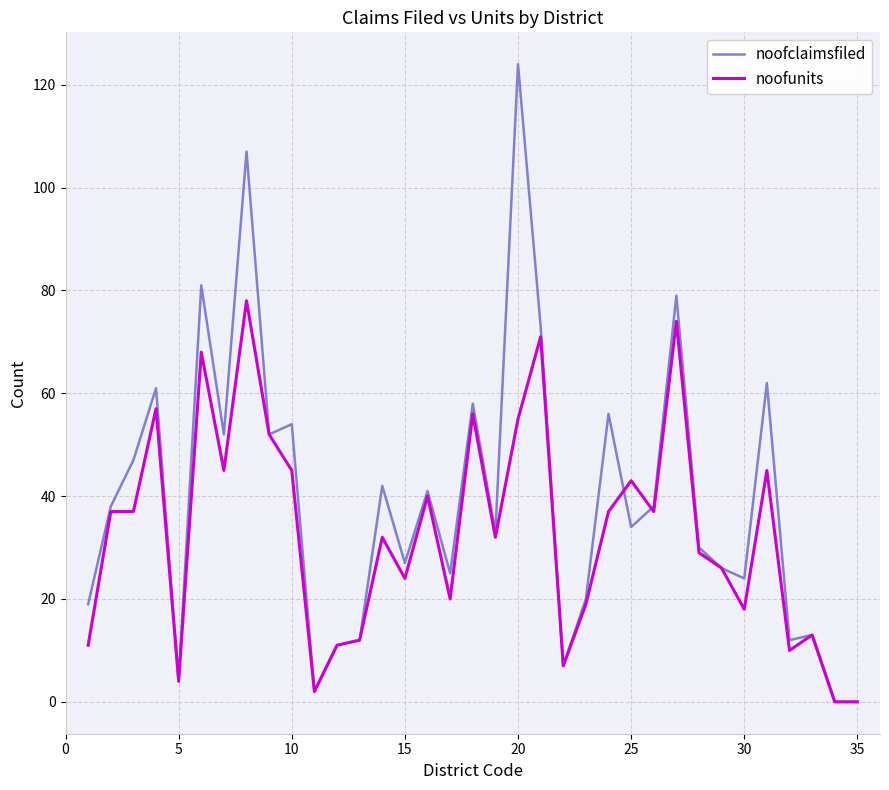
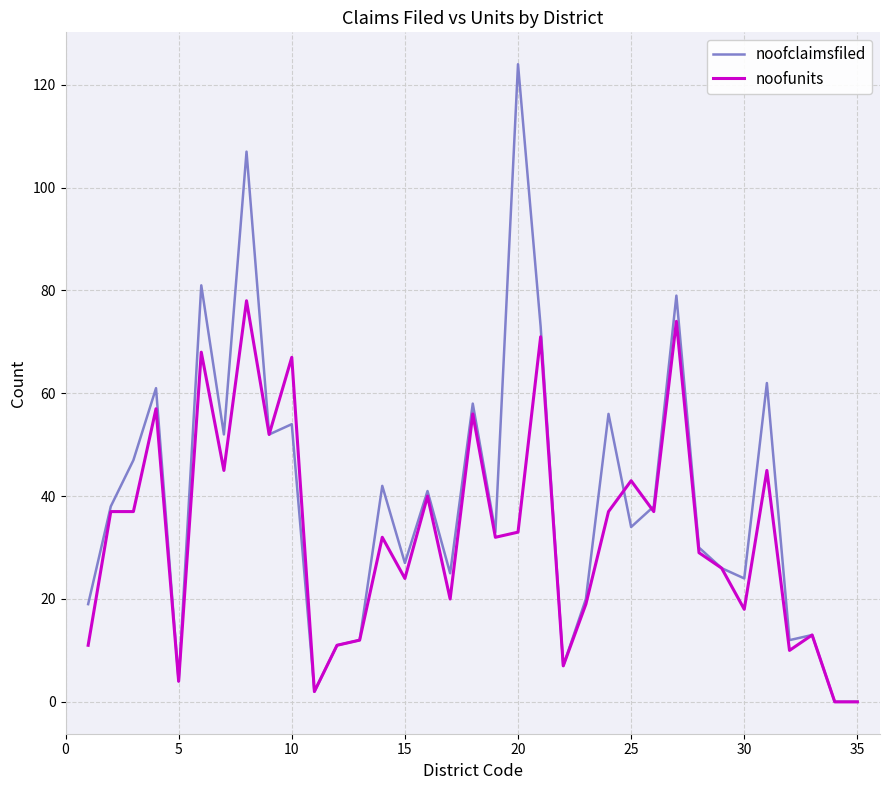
  {
    "noofclaimsfiled": {
      "10": 54,
      "15": 27,
      "20": 124,
      "25": 34,
      "30": 24
    },
    "noofunits": {
-     "10": 45,
+     "10": 67,
      "15": 24,
-     "20": 55,
+     "20": 33,
      "25": 43,
      "30": 18
    }
  }
